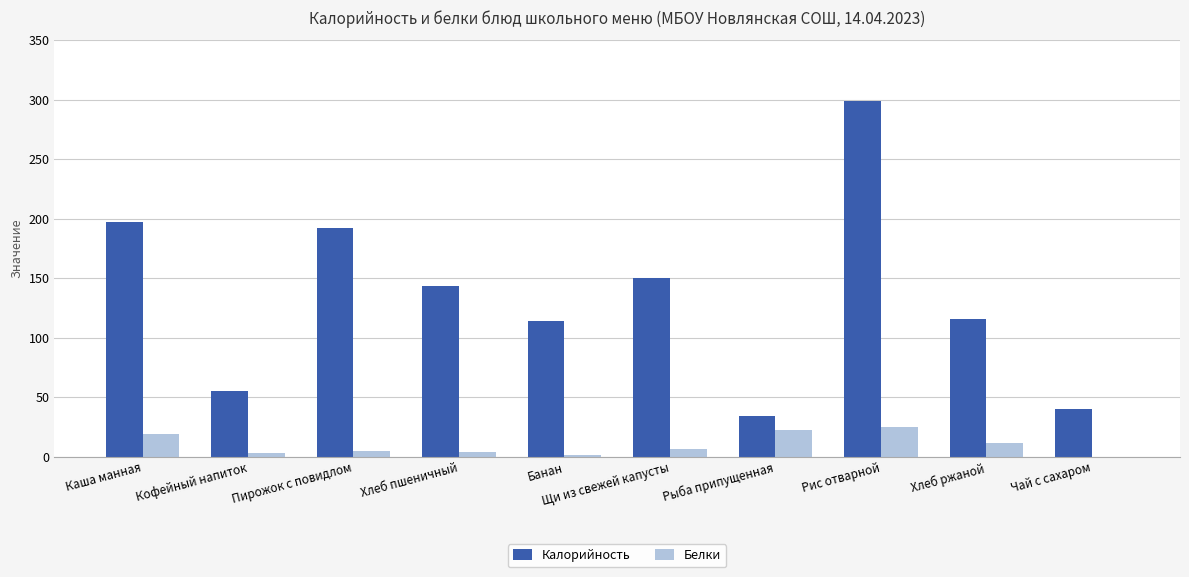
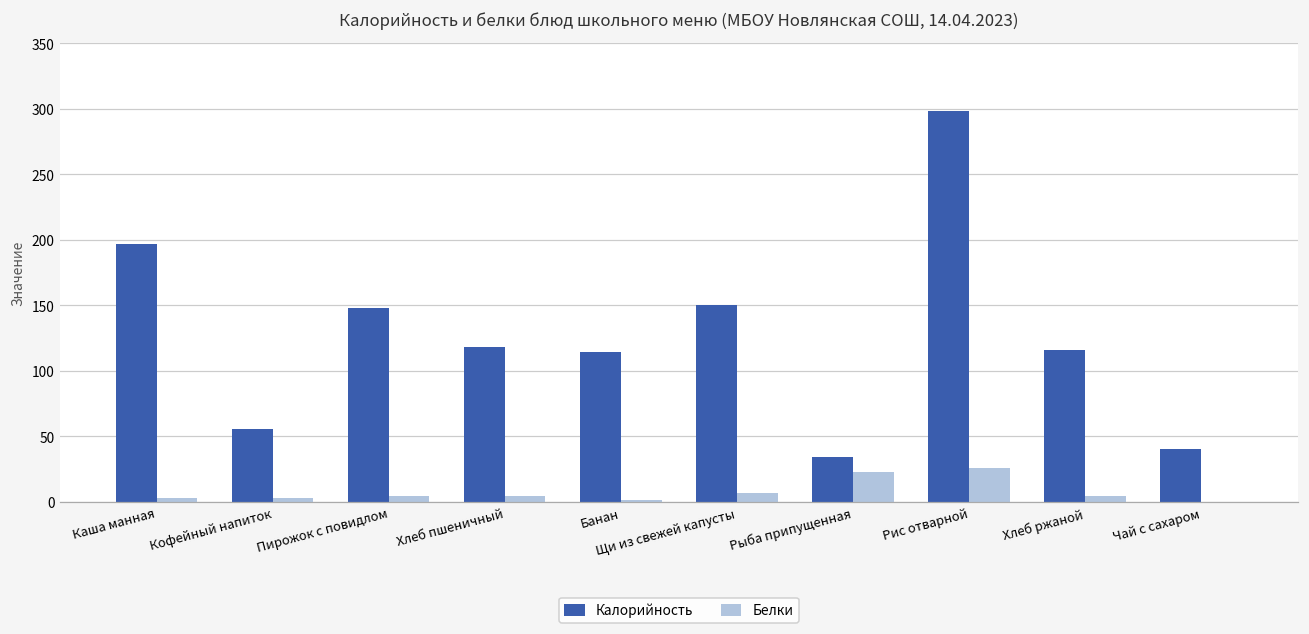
  {
    "Калорийность": {
      "Каша манная": 197,
      "Кофейный напиток": 55,
-     "Пирожок с повидлом": 193,
-     "Хлеб пшеничный": 143,
+     "Пирожок с повидлом": 148,
+     "Хлеб пшеничный": 118,
      "Банан": 114,
      "Щи из свежей капусты": 150,
      "Рыба припущенная": 34,
      "Рис отварной": 298,
      "Хлеб ржаной": 116,
      "Чай с сахаром": 40
    },
    "Белки": {
-     "Каша манная": 19,
+     "Каша манная": 3,
      "Кофейный напиток": 3,
      "Пирожок с повидлом": 4,
      "Хлеб пшеничный": 4,
      "Щи из свежей капусты": 6,
      "Рыба припущенная": 23,
      "Рис отварной": 25,
-     "Хлеб ржаной": 12
+     "Хлеб ржаной": 4
    }
  }
